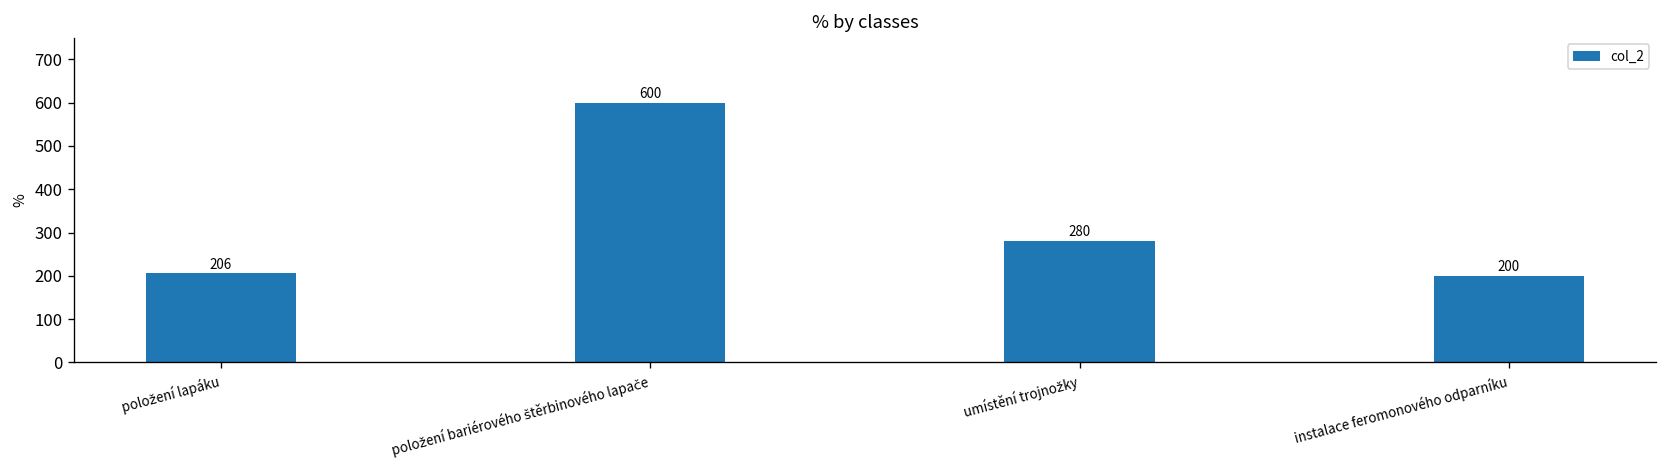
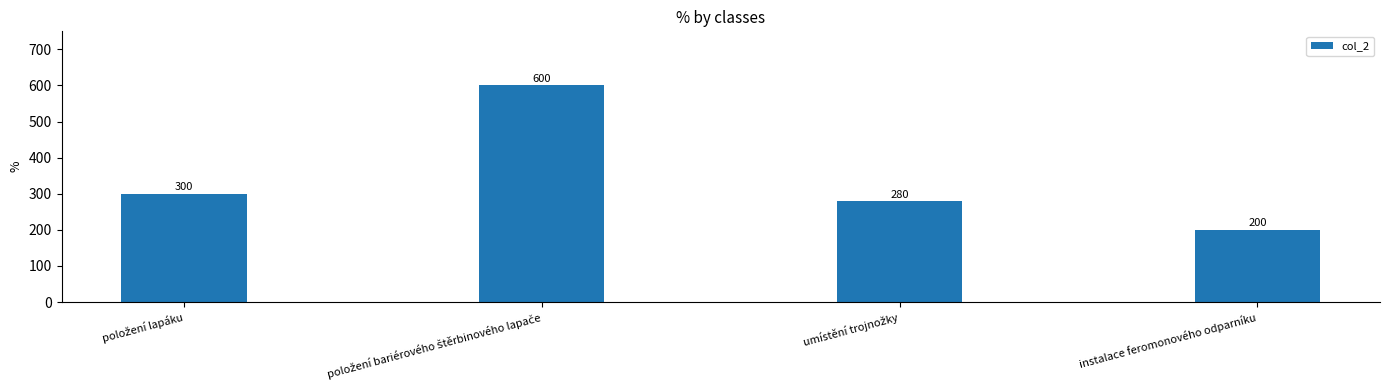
  {
-   "položení lapáku": 206,
+   "položení lapáku": 300,
    "položení bariérového štěrbinového lapače": 600,
    "umístění trojnožky": 280,
    "instalace feromonového odparníku": 200
  }
